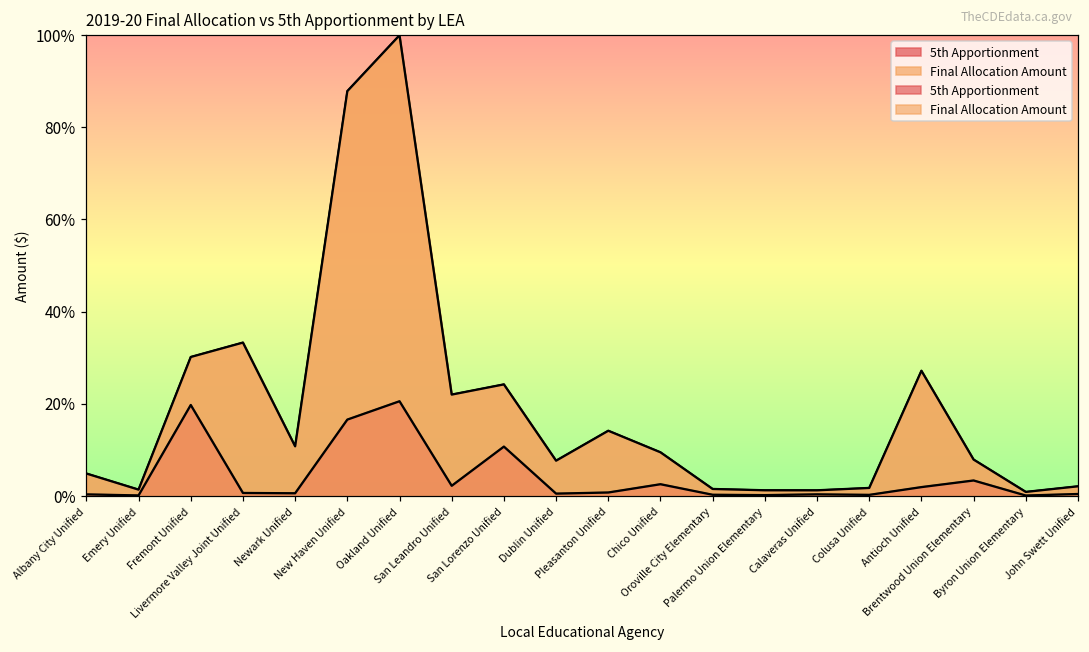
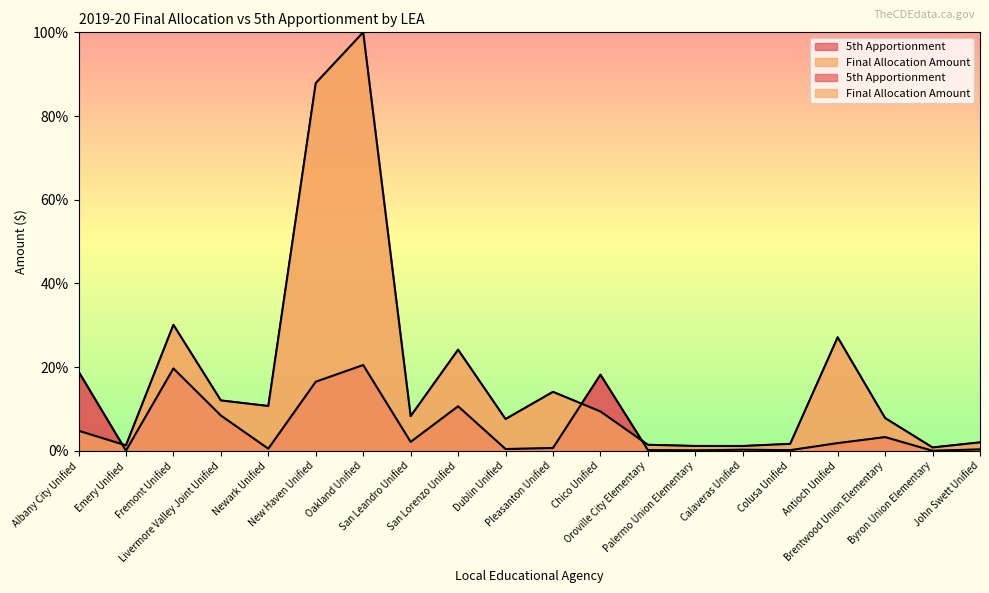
  {
    "5th Apportionment": {
-     "Albany City Unified": "0%",
+     "Albany City Unified": "19%",
      "Emery Unified": "0%",
      "Fremont Unified": "20%",
-     "Livermore Valley Joint Unified": "1%",
+     "Livermore Valley Joint Unified": "8%",
      "Newark Unified": "1%",
      "New Haven Unified": "17%",
      "Oakland Unified": "21%",
      "San Leandro Unified": "2%",
      "San Lorenzo Unified": "11%",
      "Dublin Unified": "0%",
      "Pleasanton Unified": "1%",
-     "Chico Unified": "2%",
+     "Chico Unified": "18%",
      "Oroville City Elementary": "0%",
      "Palermo Union Elementary": "0%",
      "Calaveras Unified": "0%",
      "Colusa Unified": "0%",
      "Antioch Unified": "2%",
      "Brentwood Union Elementary": "3%",
      "Byron Union Elementary": "0%",
      "John Swett Unified": "0%"
    },
    "Final Allocation Amount": {
      "Albany City Unified": "5%",
      "Emery Unified": "1%",
      "Fremont Unified": "30%",
-     "Livermore Valley Joint Unified": "33%",
+     "Livermore Valley Joint Unified": "12%",
      "Newark Unified": "11%",
      "New Haven Unified": "88%",
      "Oakland Unified": "100%",
-     "San Leandro Unified": "22%",
+     "San Leandro Unified": "8%",
      "San Lorenzo Unified": "24%",
      "Dublin Unified": "8%",
      "Pleasanton Unified": "14%",
      "Chico Unified": "9%",
      "Oroville City Elementary": "1%",
      "Palermo Union Elementary": "1%",
      "Calaveras Unified": "1%",
      "Colusa Unified": "2%",
      "Antioch Unified": "27%",
      "Brentwood Union Elementary": "8%",
      "Byron Union Elementary": "1%",
      "John Swett Unified": "2%"
    }
  }
